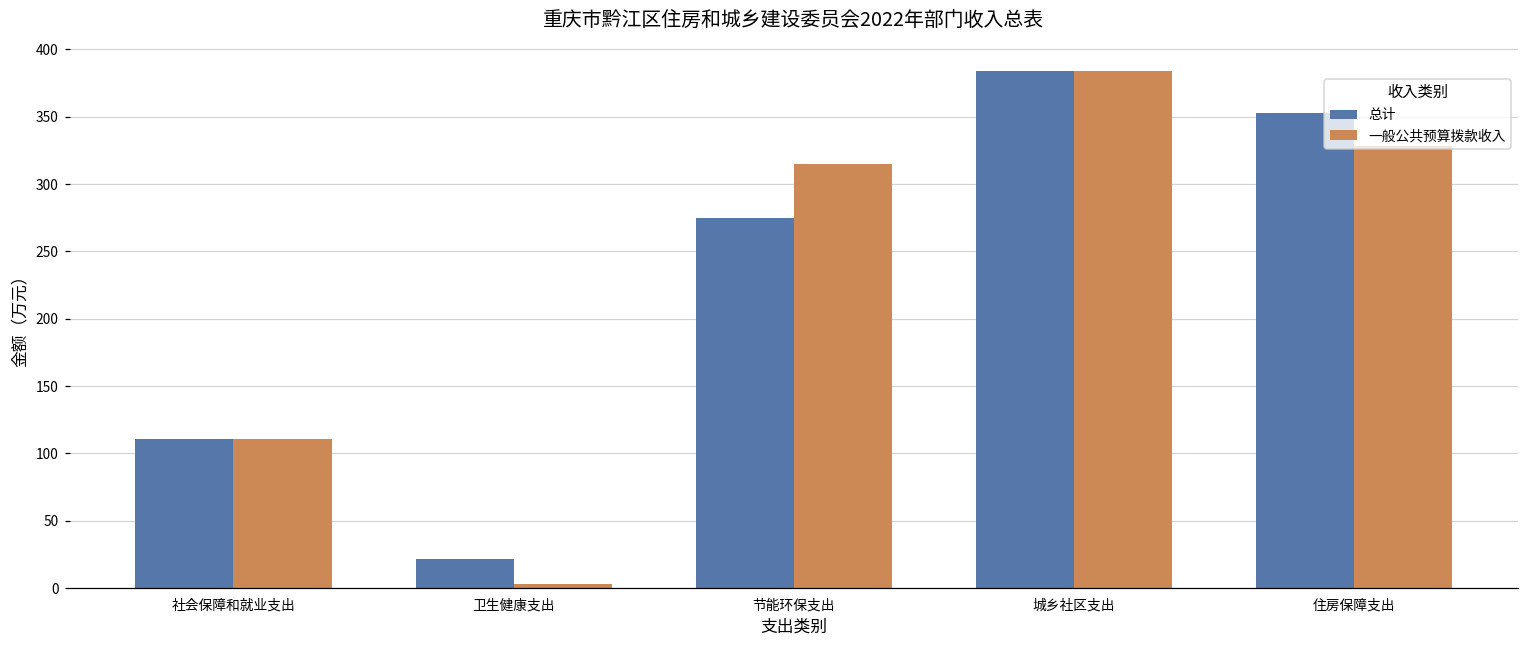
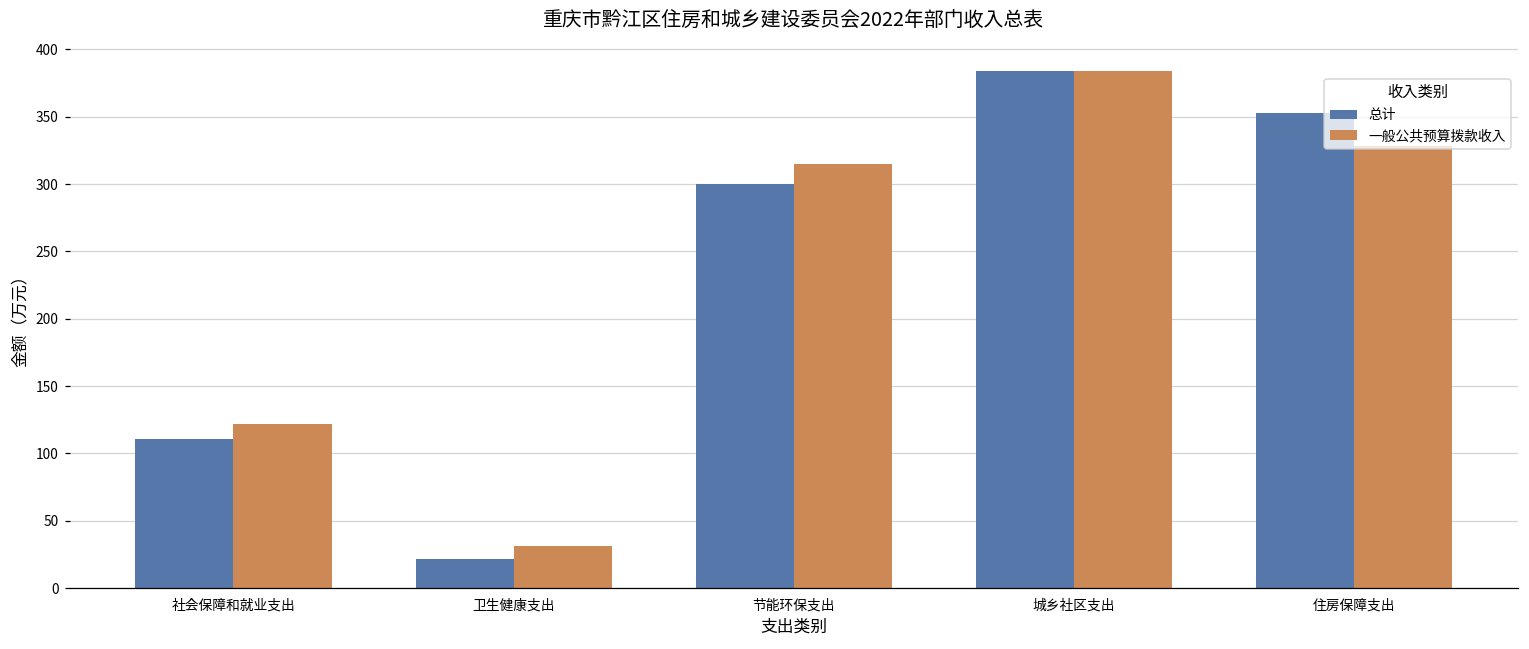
  {
    "总计": {
      "社会保障和就业支出": 111,
      "卫生健康支出": 22,
-     "节能环保支出": 275,
+     "节能环保支出": 300,
      "城乡社区支出": 384,
      "住房保障支出": 353
    },
    "一般公共预算拨款收入": {
-     "社会保障和就业支出": 111,
-     "卫生健康支出": 3,
+     "社会保障和就业支出": 122,
+     "卫生健康支出": 31,
      "节能环保支出": 315,
      "城乡社区支出": 384
    }
  }
